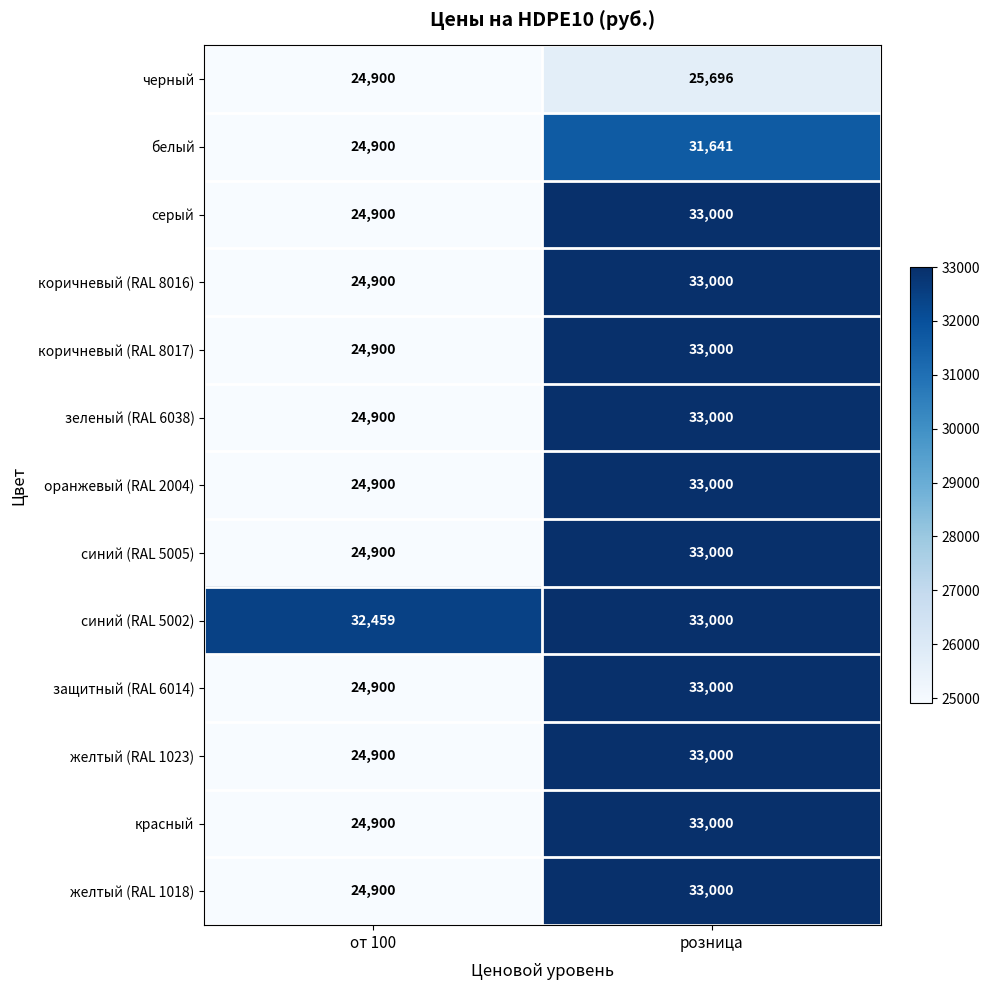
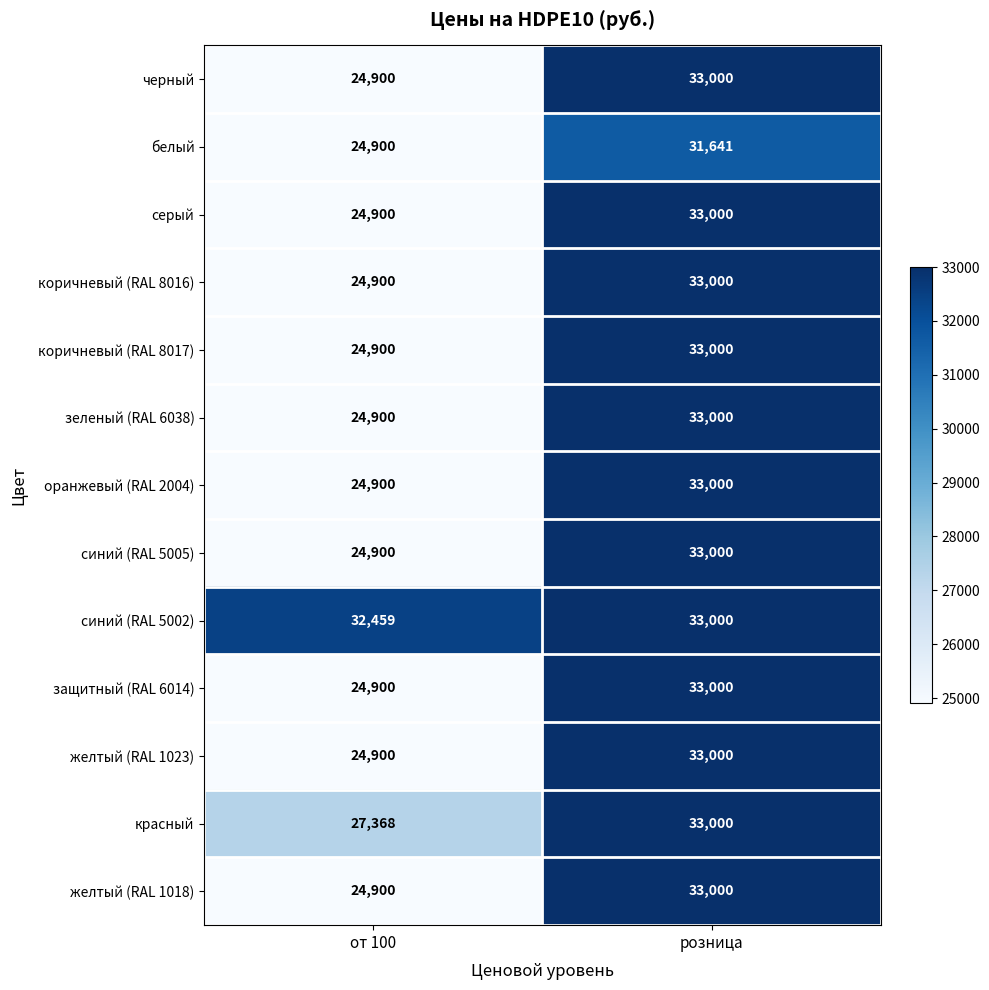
  {
    "черный": {
      "от 100": "24,900",
-     "розница": "25,696"
+     "розница": "33,000"
    },
    "белый": {
      "от 100": "24,900",
      "розница": "31,641"
    },
    "серый": {
      "от 100": "24,900",
      "розница": "33,000"
    },
    "коричневый (RAL 8016)": {
      "от 100": "24,900",
      "розница": "33,000"
    },
    "коричневый (RAL 8017)": {
      "от 100": "24,900",
      "розница": "33,000"
    },
    "зеленый (RAL 6038)": {
      "от 100": "24,900",
      "розница": "33,000"
    },
    "оранжевый (RAL 2004)": {
      "от 100": "24,900",
      "розница": "33,000"
    },
    "синий (RAL 5005)": {
      "от 100": "24,900",
      "розница": "33,000"
    },
    "синий (RAL 5002)": {
      "от 100": "32,459",
      "розница": "33,000"
    },
    "защитный (RAL 6014)": {
      "от 100": "24,900",
      "розница": "33,000"
    },
    "желтый (RAL 1023)": {
      "от 100": "24,900",
      "розница": "33,000"
    },
    "красный": {
-     "от 100": "24,900",
+     "от 100": "27,368",
      "розница": "33,000"
    },
    "желтый (RAL 1018)": {
      "от 100": "24,900",
      "розница": "33,000"
    }
  }
